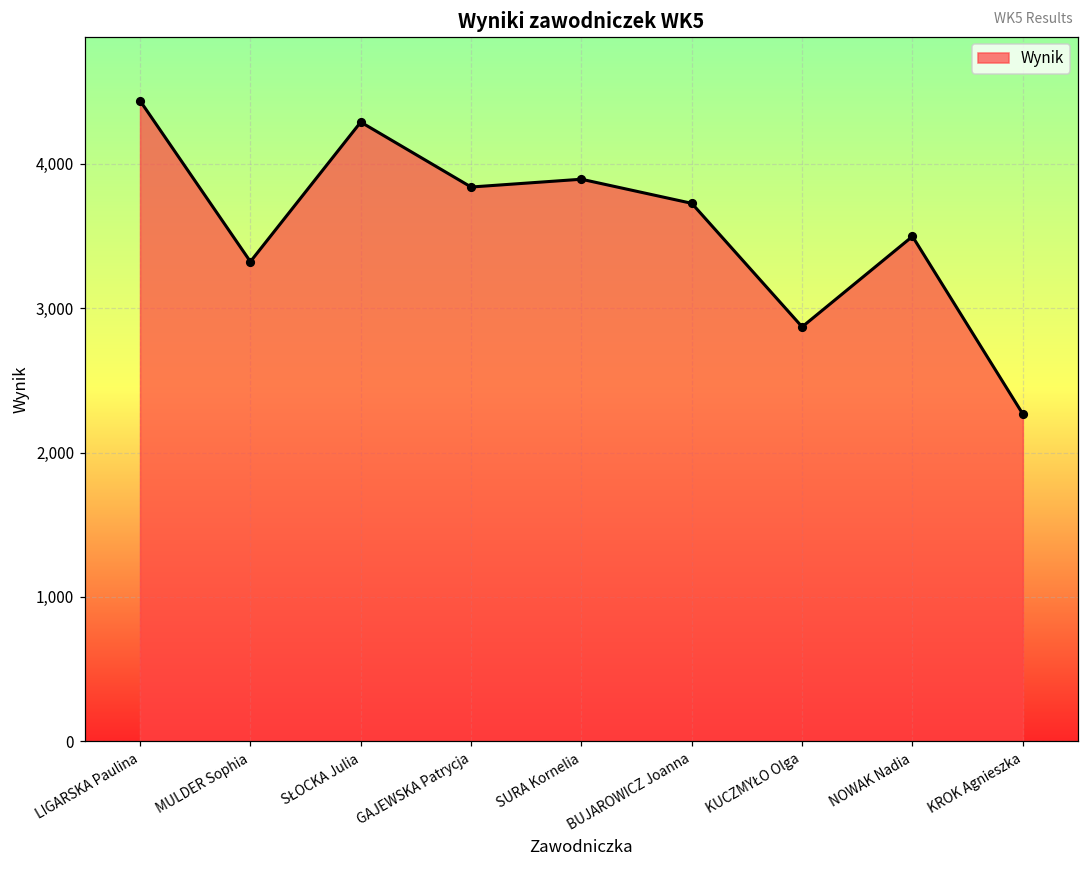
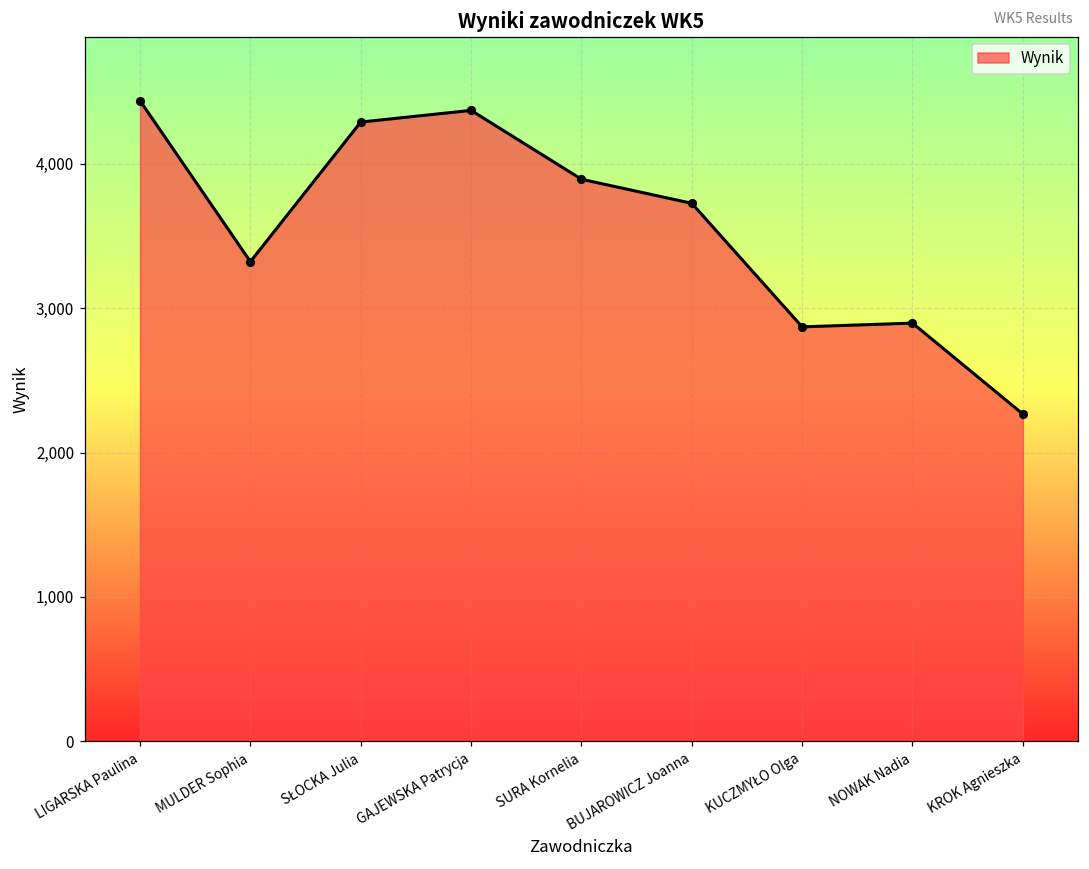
  {
    "LIGARSKA Paulina": "4,440",
    "MULDER Sophia": "3,320",
    "SŁOCKA Julia": "4,290",
-   "GAJEWSKA Patrycja": "3,840",
+   "GAJEWSKA Patrycja": "4,370",
    "SURA Kornelia": "3,890",
    "BUJAROWICZ Joanna": "3,730",
    "KUCZMYŁO Olga": "2,870",
-   "NOWAK Nadia": "3,500",
+   "NOWAK Nadia": "2,900",
    "KROK Agnieszka": "2,270"
  }
